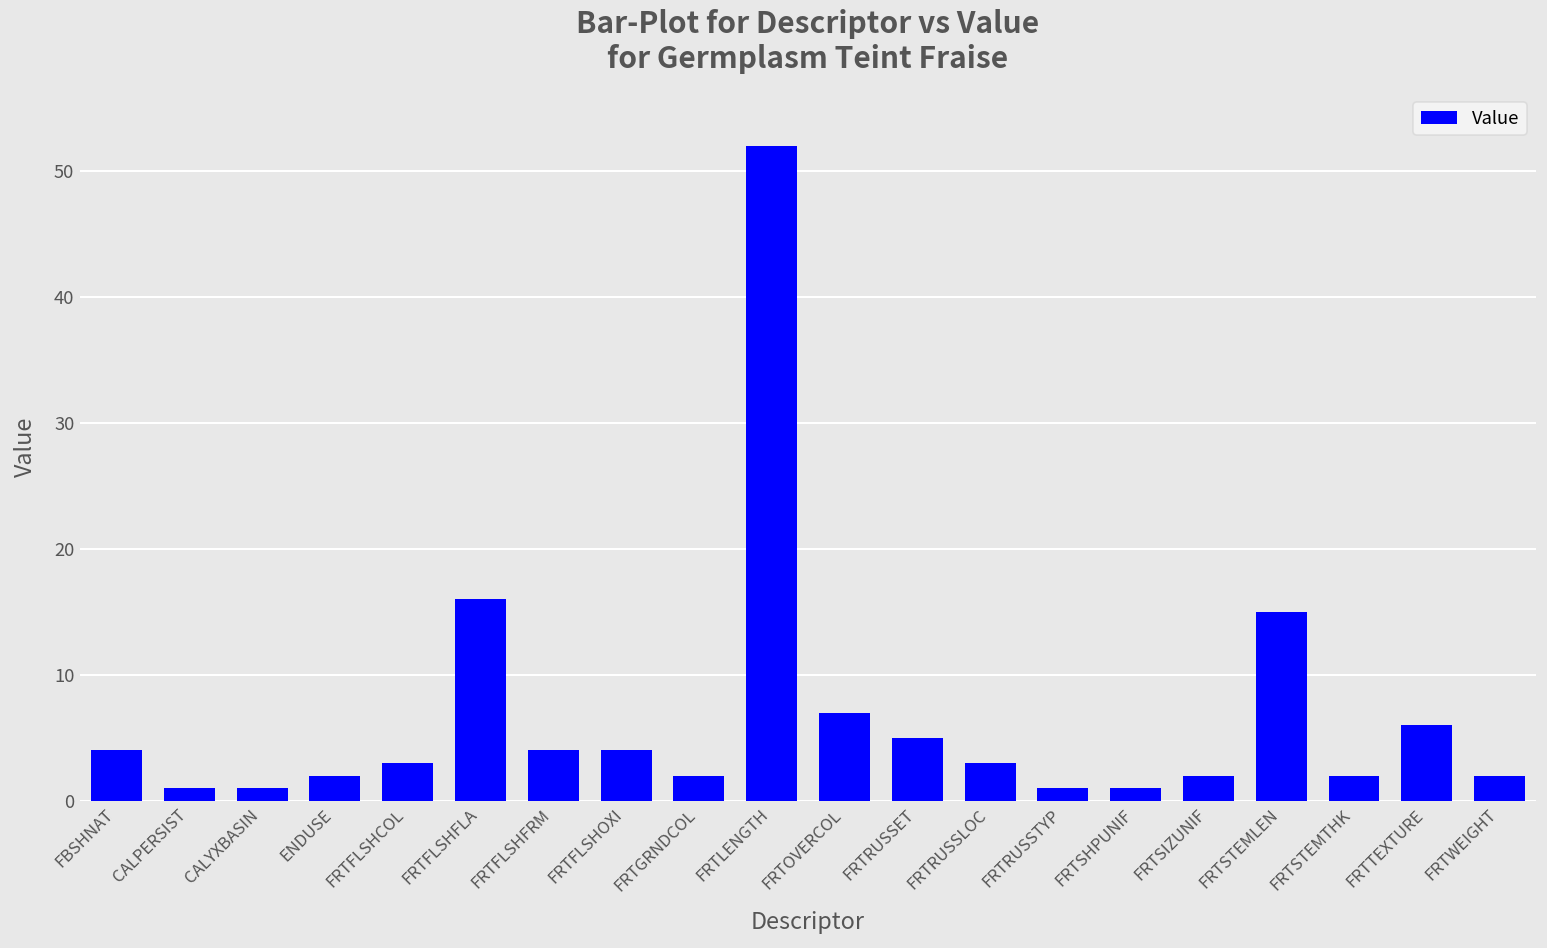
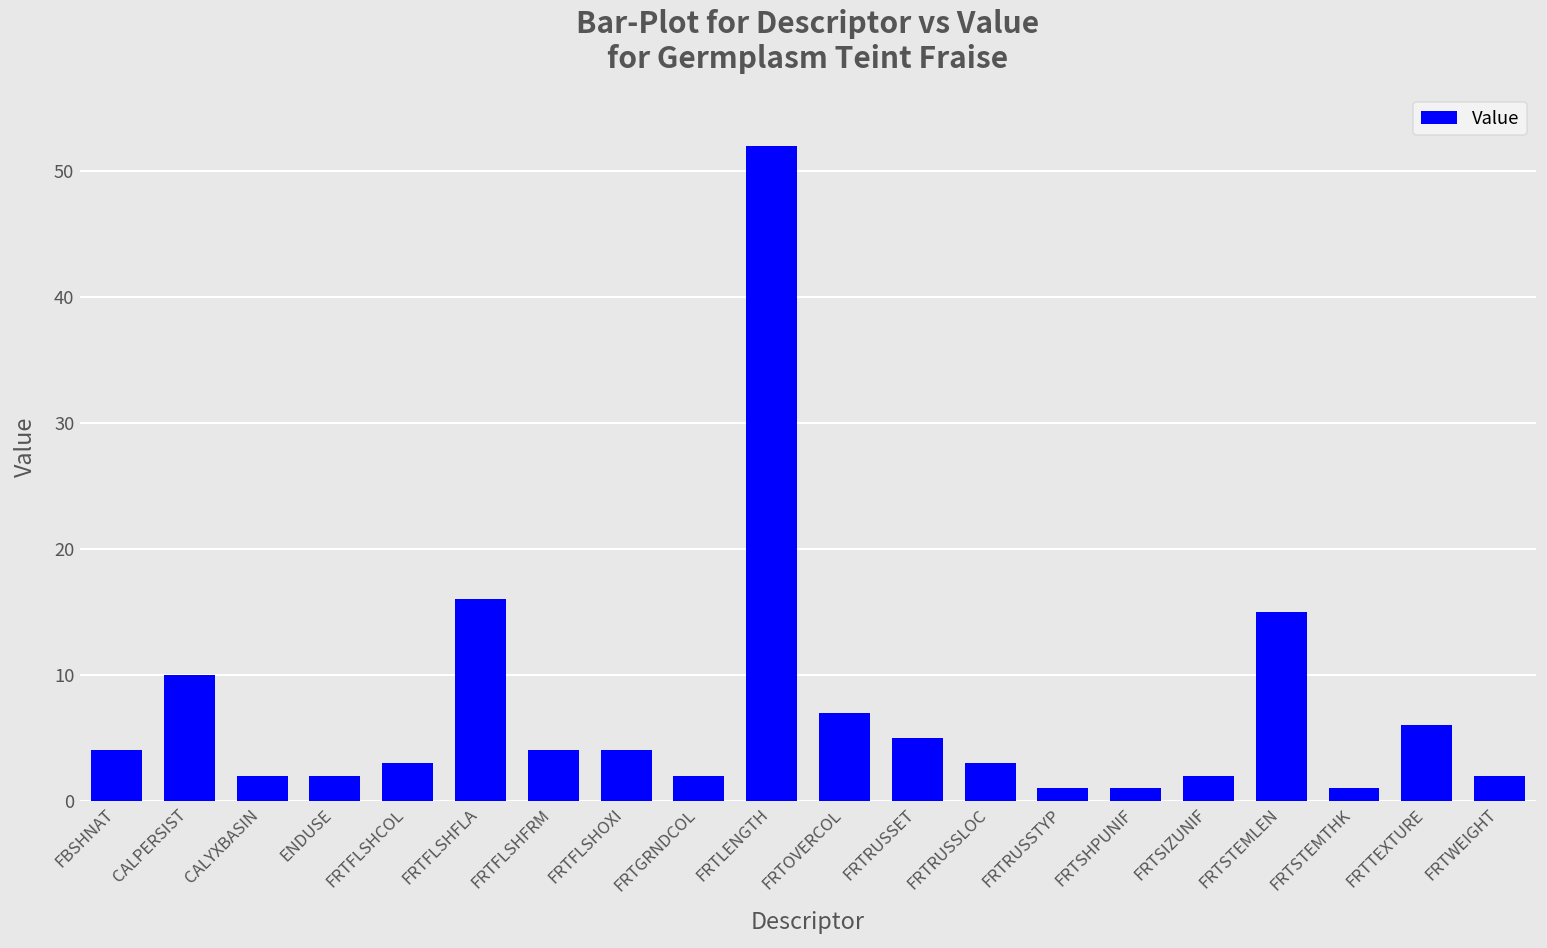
  {
    "FBSHNAT": 4,
-   "CALPERSIST": 1,
-   "CALYXBASIN": 1,
+   "CALPERSIST": 10,
+   "CALYXBASIN": 2,
    "ENDUSE": 2,
    "FRTFLSHCOL": 3,
    "FRTFLSHFLA": 16,
    "FRTFLSHFRM": 4,
    "FRTFLSHOXI": 4,
    "FRTGRNDCOL": 2,
    "FRTLENGTH": 52,
    "FRTOVERCOL": 7,
    "FRTRUSSET": 5,
    "FRTRUSSLOC": 3,
    "FRTRUSSTYP": 1,
    "FRTSHPUNIF": 1,
    "FRTSIZUNIF": 2,
    "FRTSTEMLEN": 15,
-   "FRTSTEMTHK": 2,
+   "FRTSTEMTHK": 1,
    "FRTTEXTURE": 6,
    "FRTWEIGHT": 2
  }
